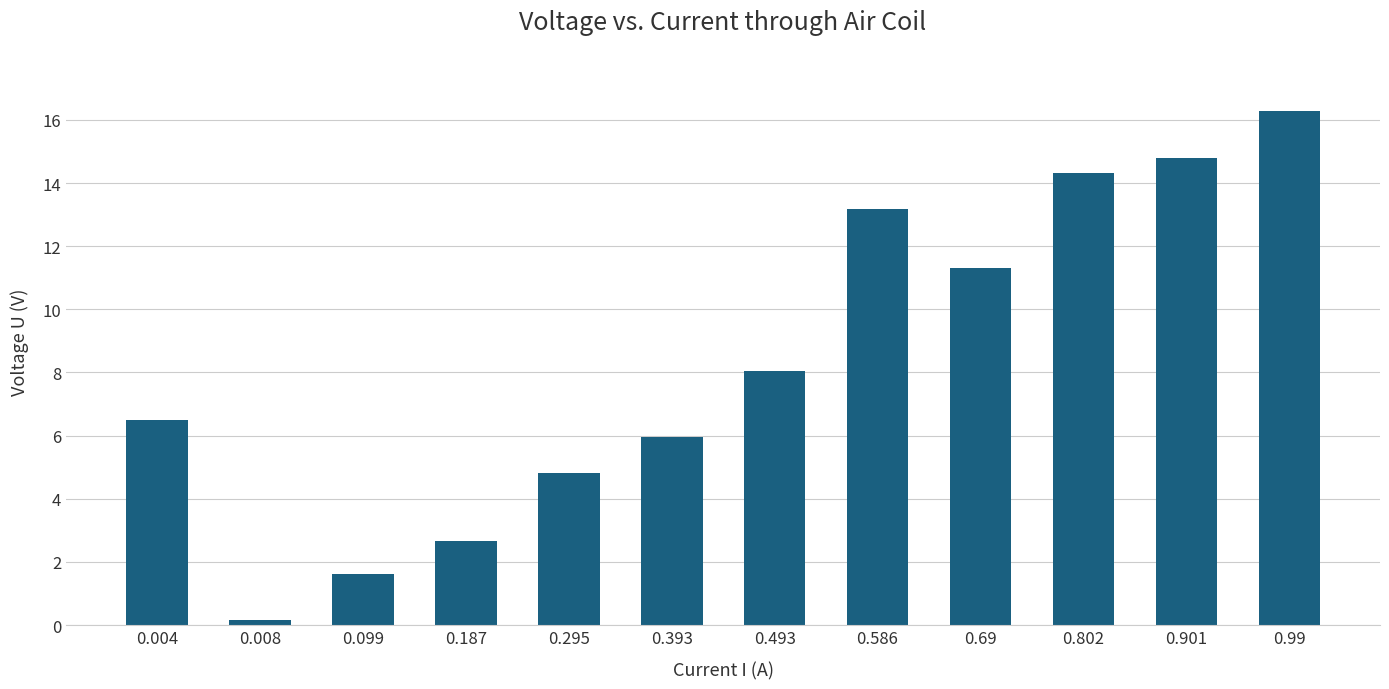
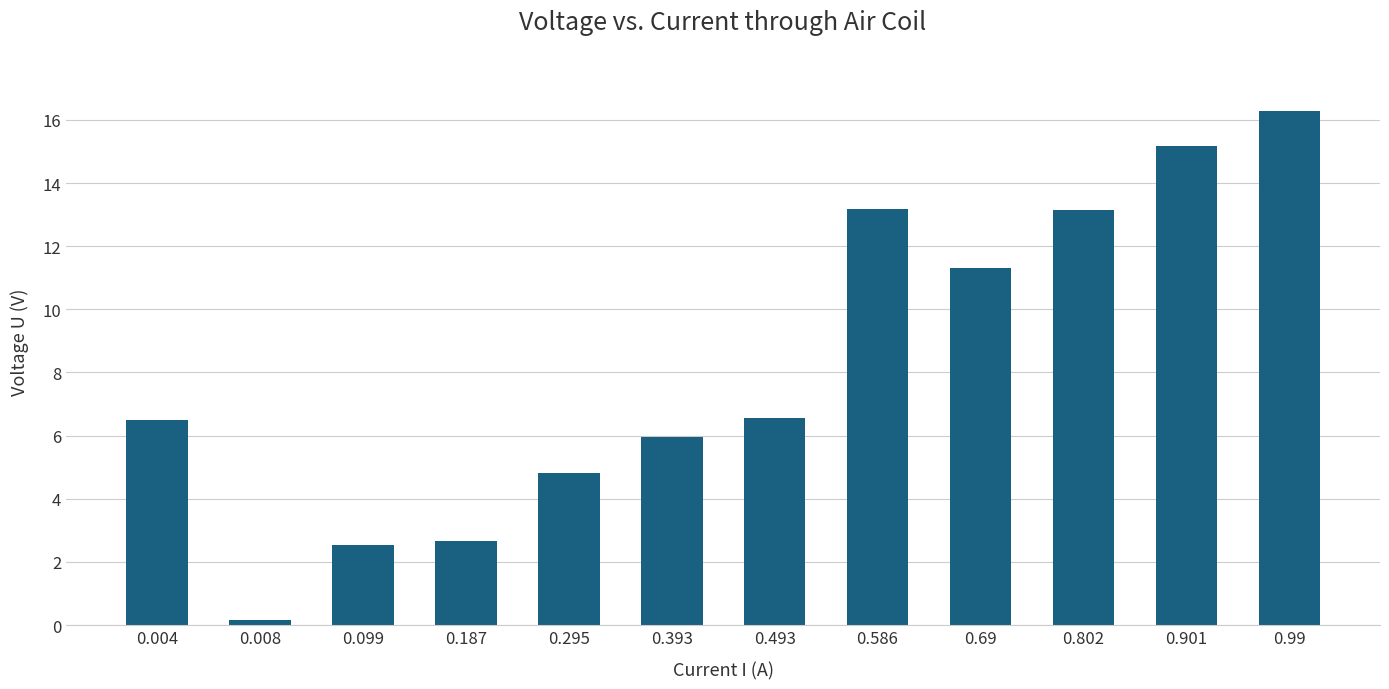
  {
    "0.004": 6.5,
    "0.008": 0.2,
-   "0.099": 1.6,
+   "0.099": 2.5,
    "0.187": 2.7,
    "0.295": 4.8,
    "0.393": 6.0,
-   "0.493": 8.0,
+   "0.493": 6.6,
    "0.586": 13.2,
    "0.69": 11.3,
-   "0.802": 14.3,
-   "0.901": 14.8,
+   "0.802": 13.1,
+   "0.901": 15.2,
    "0.99": 16.3
  }
